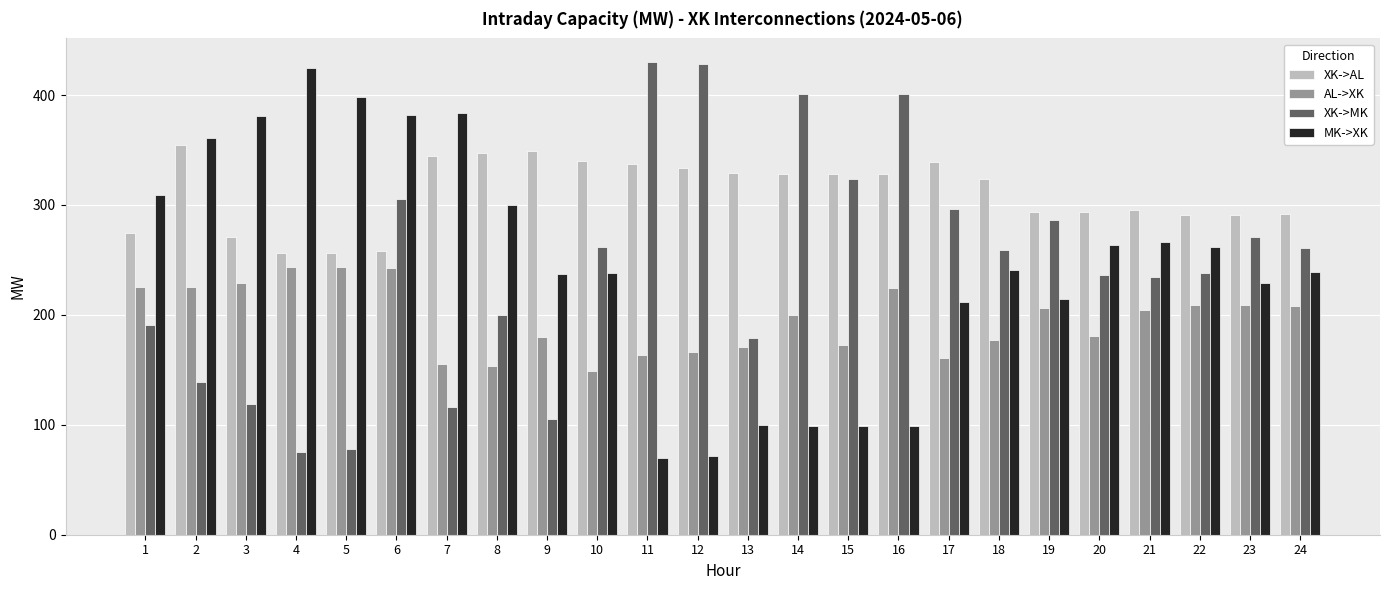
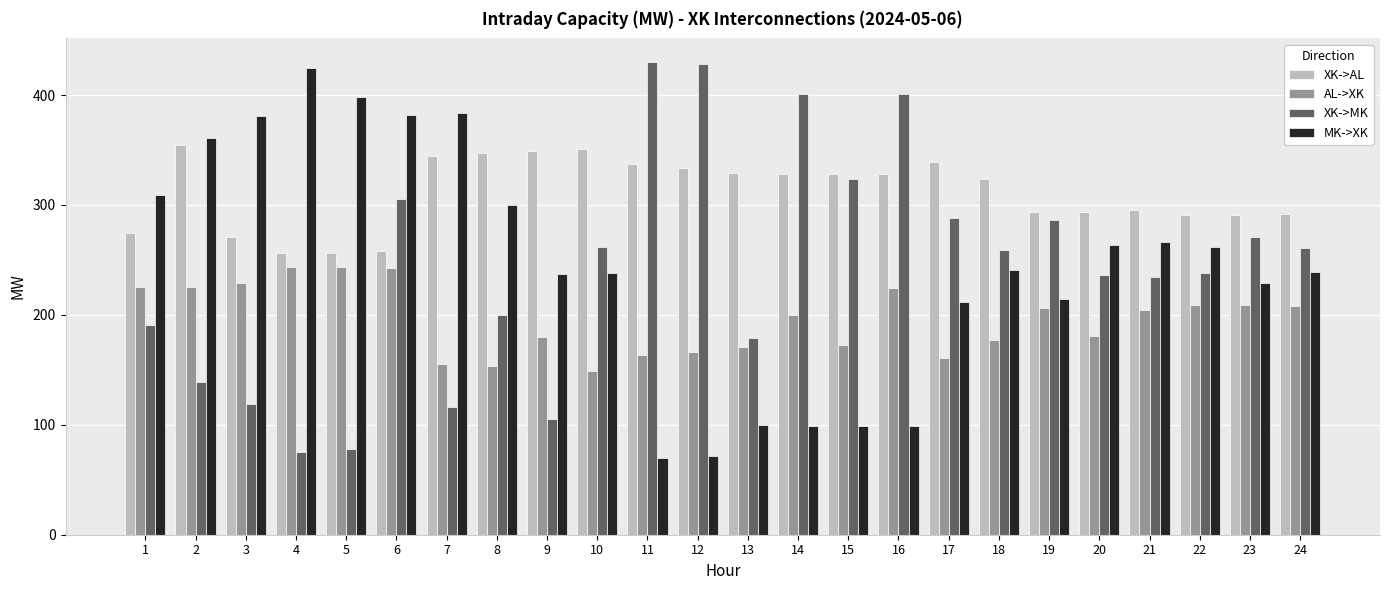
  {
    "XK->AL": {
      "1": 274,
      "2": 354,
      "3": 271,
      "4": 257,
      "5": 256,
      "6": 258,
      "7": 345,
      "8": 347,
      "9": 349,
-     "10": 340,
+     "10": 351,
      "11": 337,
      "12": 334,
      "13": 329,
      "14": 328,
      "15": 328,
      "16": 328,
      "17": 339,
      "18": 323,
      "19": 294,
      "20": 294,
      "21": 296,
      "22": 291,
      "23": 291,
      "24": 292
    },
    "AL->XK": {
      "1": 226,
      "2": 225,
      "3": 229,
      "4": 243,
      "5": 244,
      "6": 242,
      "7": 155,
      "8": 153,
      "9": 180,
      "10": 149,
      "11": 163,
      "12": 166,
      "13": 171,
      "14": 200,
      "15": 172,
      "16": 225,
      "17": 161,
      "18": 177,
      "19": 206,
      "20": 180,
      "21": 204,
      "22": 209,
      "23": 209,
      "24": 208
    },
    "XK->MK": {
      "1": 191,
      "2": 139,
      "3": 119,
      "4": 75,
      "5": 78,
      "6": 305,
      "7": 116,
      "8": 200,
      "9": 105,
      "10": 262,
      "11": 430,
      "12": 428,
      "13": 179,
      "14": 401,
      "15": 324,
      "16": 401,
-     "17": 296,
+     "17": 288,
      "18": 259,
      "19": 286,
      "20": 236,
      "21": 234,
      "22": 238,
      "23": 271,
      "24": 261
    },
    "MK->XK": {
      "1": 309,
      "2": 361,
      "3": 381,
      "4": 425,
      "5": 398,
      "6": 382,
      "7": 384,
      "8": 300,
      "9": 237,
      "10": 238,
      "11": 70,
      "12": 72,
      "13": 100,
      "14": 99,
      "15": 99,
      "16": 99,
      "17": 212,
      "18": 241,
      "19": 214,
      "20": 264,
      "21": 266,
      "22": 262,
      "23": 229,
      "24": 239
    }
  }
